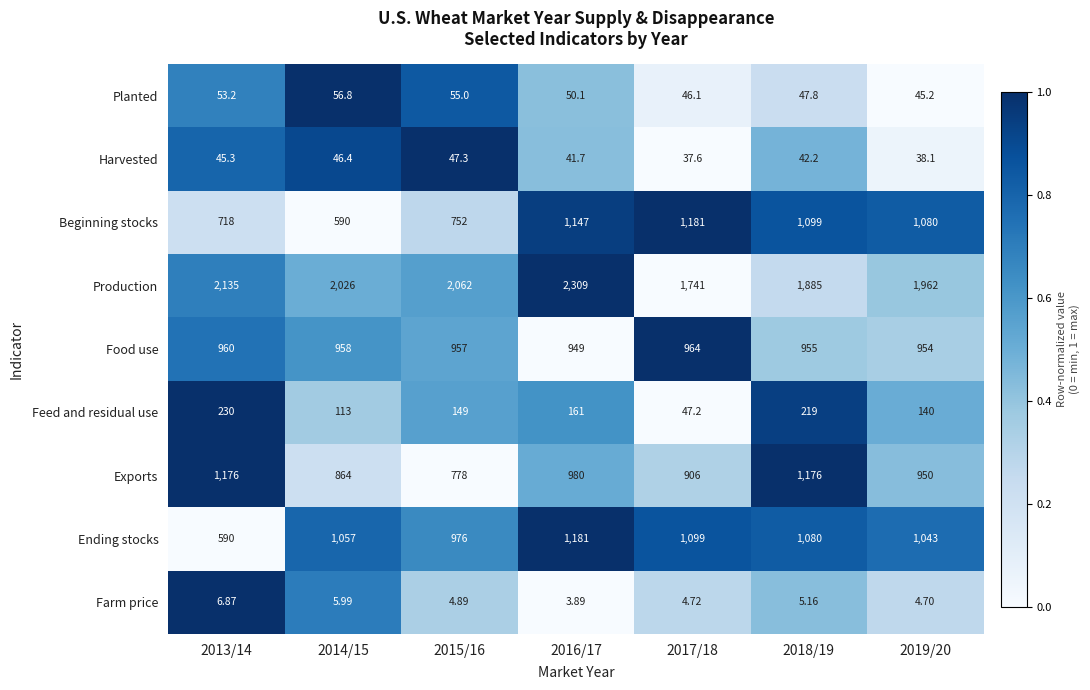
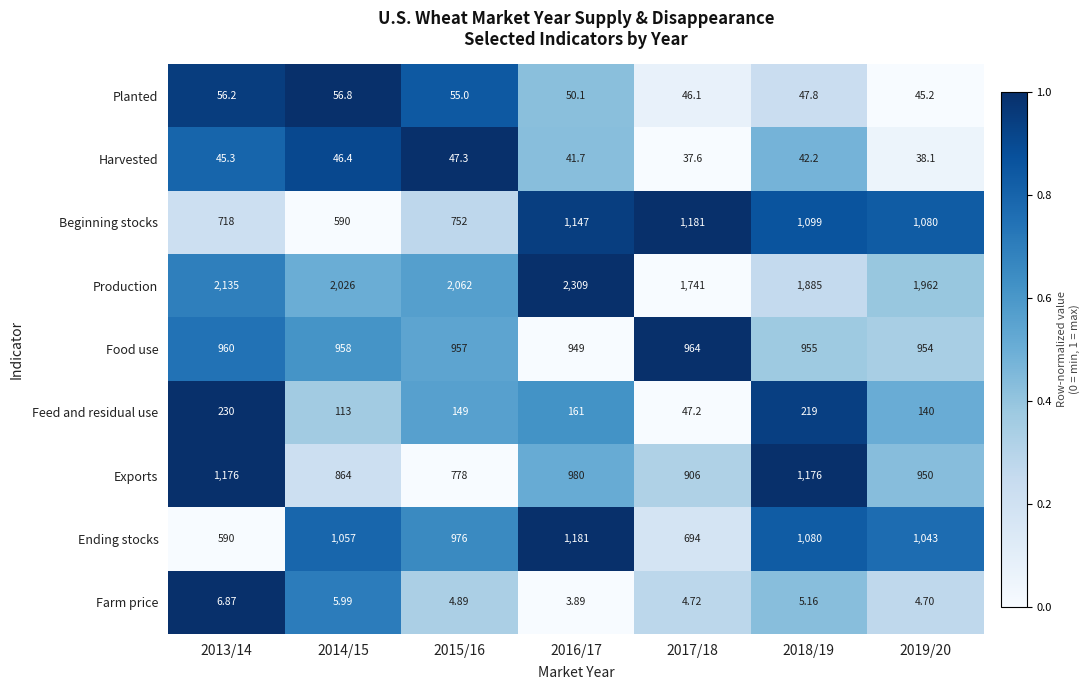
  {
    "Planted": {
-     "2013/14": "53.2",
+     "2013/14": "56.2",
      "2014/15": "56.8",
      "2015/16": "55.0",
      "2016/17": "50.1",
      "2017/18": "46.1",
      "2018/19": "47.8",
      "2019/20": "45.2"
    },
    "Harvested": {
      "2013/14": "45.3",
      "2014/15": "46.4",
      "2015/16": "47.3",
      "2016/17": "41.7",
      "2017/18": "37.6",
      "2018/19": "42.2",
      "2019/20": "38.1"
    },
    "Beginning stocks": {
      "2013/14": "718",
      "2014/15": "590",
      "2015/16": "752",
      "2016/17": "1,147",
      "2017/18": "1,181",
      "2018/19": "1,099",
      "2019/20": "1,080"
    },
    "Production": {
      "2013/14": "2,135",
      "2014/15": "2,026",
      "2015/16": "2,062",
      "2016/17": "2,309",
      "2017/18": "1,741",
      "2018/19": "1,885",
      "2019/20": "1,962"
    },
    "Food use": {
      "2013/14": "960",
      "2014/15": "958",
      "2015/16": "957",
      "2016/17": "949",
      "2017/18": "964",
      "2018/19": "955",
      "2019/20": "954"
    },
    "Feed and residual use": {
      "2013/14": "230",
      "2014/15": "113",
      "2015/16": "149",
      "2016/17": "161",
      "2017/18": "47.2",
      "2018/19": "219",
      "2019/20": "140"
    },
    "Exports": {
      "2013/14": "1,176",
      "2014/15": "864",
      "2015/16": "778",
      "2016/17": "980",
      "2017/18": "906",
      "2018/19": "1,176",
      "2019/20": "950"
    },
    "Ending stocks": {
      "2013/14": "590",
      "2014/15": "1,057",
      "2015/16": "976",
      "2016/17": "1,181",
-     "2017/18": "1,099",
+     "2017/18": "694",
      "2018/19": "1,080",
      "2019/20": "1,043"
    },
    "Farm price": {
      "2013/14": "6.87",
      "2014/15": "5.99",
      "2015/16": "4.89",
      "2016/17": "3.89",
      "2017/18": "4.72",
      "2018/19": "5.16",
      "2019/20": "4.70"
    }
  }
